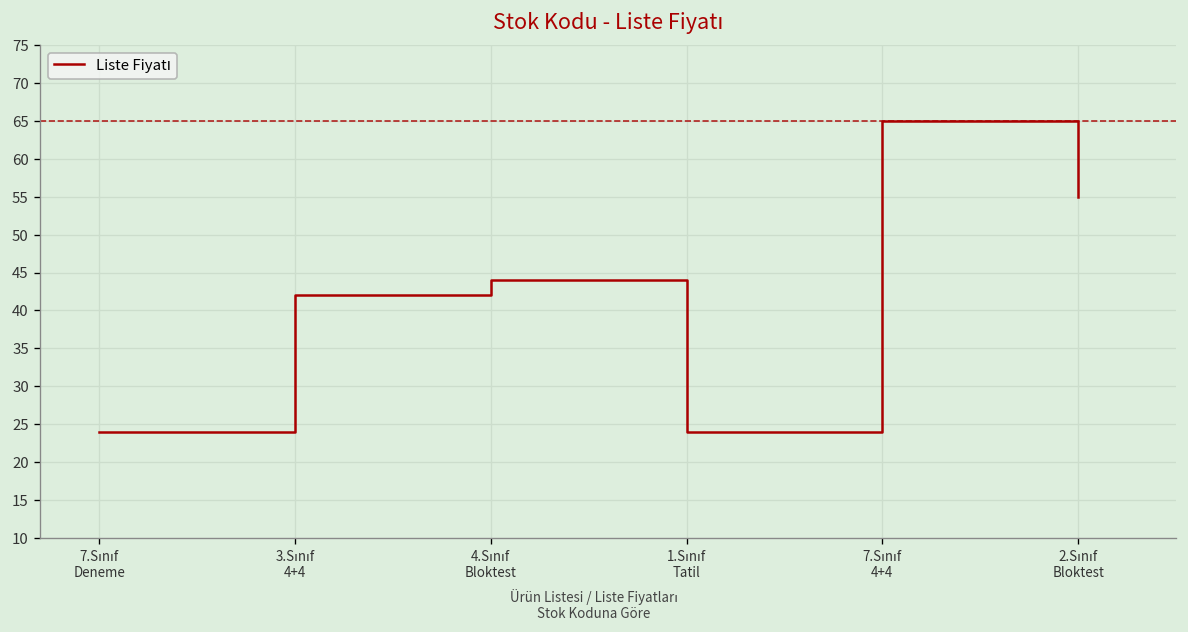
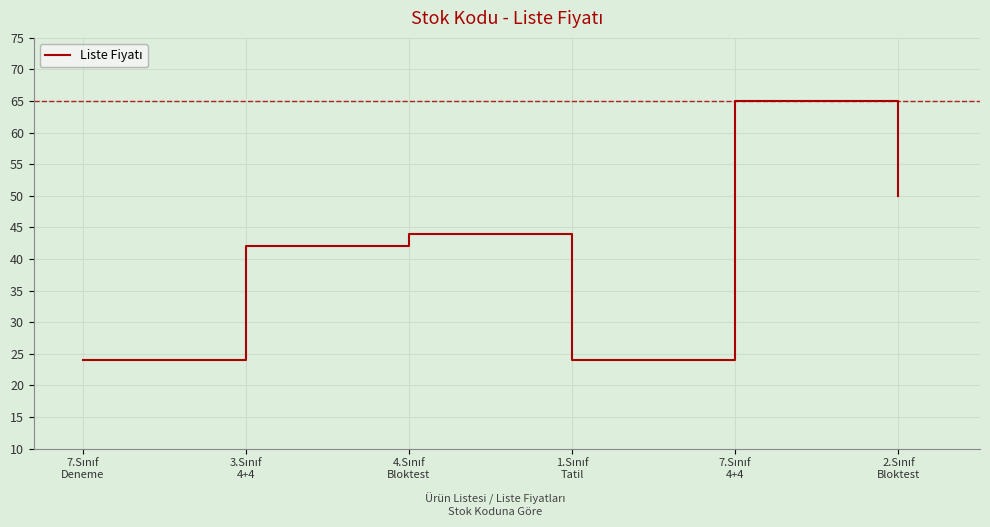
  {
    "7.Sınıf Deneme": 24,
    "3.Sınıf 4+4": 42,
    "4.Sınıf Bloktest": 44,
    "1.Sınıf Tatil": 24,
    "7.Sınıf 4+4": 65,
-   "2.Sınıf Bloktest": 55
+   "2.Sınıf Bloktest": 50
  }
